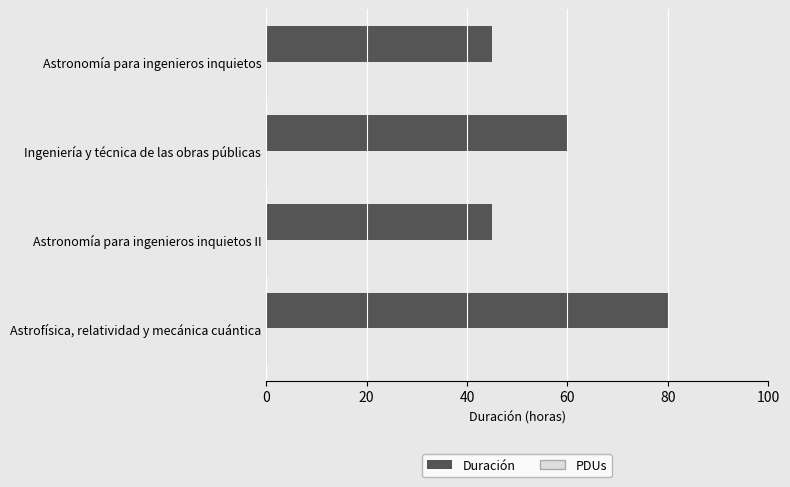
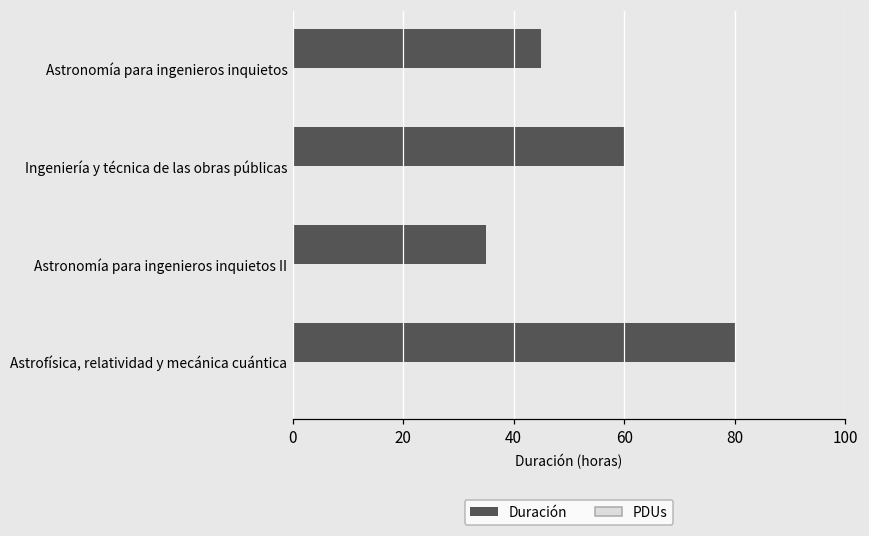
  {
    "Duración": {
      "Astronomía para ingenieros inquietos": 45,
      "Ingeniería y técnica de las obras públicas": 60,
-     "Astronomía para ingenieros inquietos II": 45,
+     "Astronomía para ingenieros inquietos II": 35,
      "Astrofísica, relatividad y mecánica cuántica": 80
    },
    "PDUs": {
      "Astronomía para ingenieros inquietos": 0,
      "Ingeniería y técnica de las obras públicas": 0,
      "Astronomía para ingenieros inquietos II": 0,
      "Astrofísica, relatividad y mecánica cuántica": 0
    }
  }
